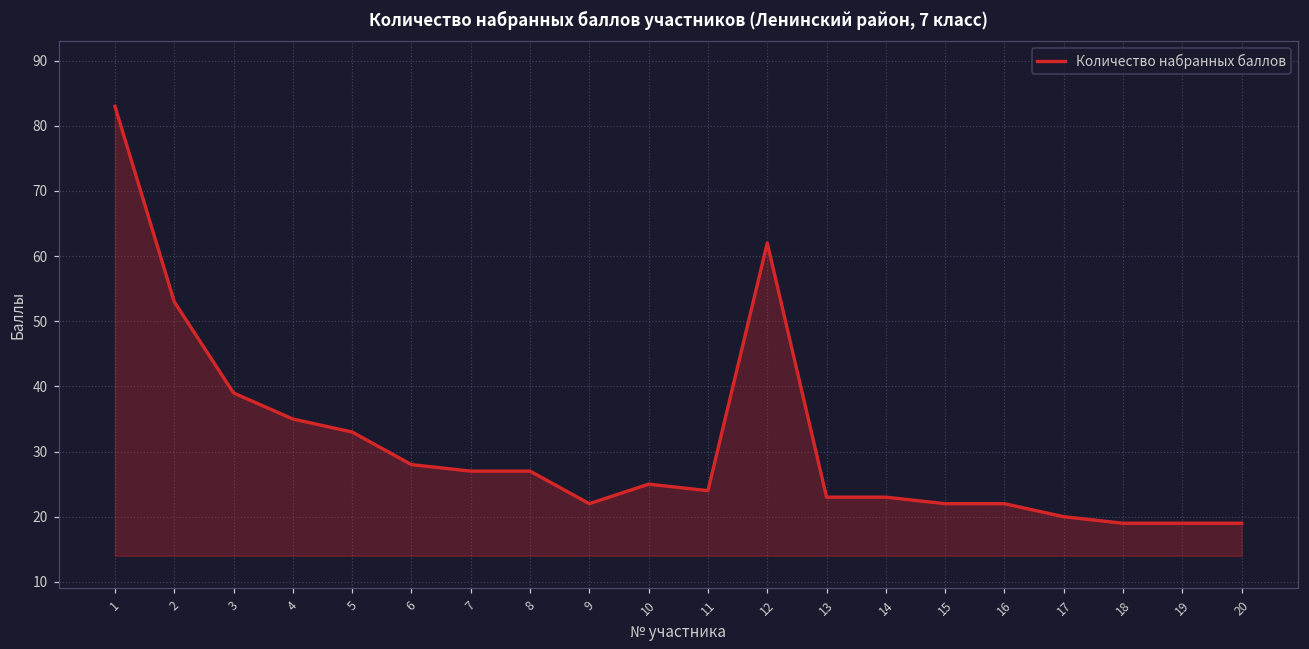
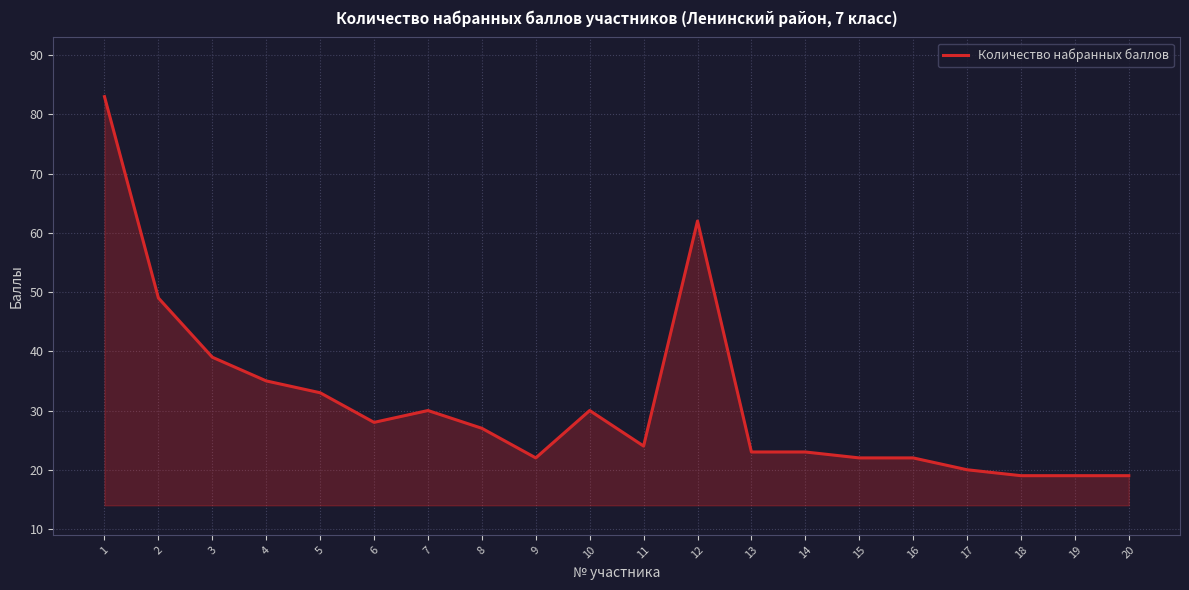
  {
    "1": 83,
-   "2": 53,
+   "2": 49,
    "3": 39,
    "4": 35,
    "5": 33,
    "6": 28,
-   "7": 27,
+   "7": 30,
    "8": 27,
    "9": 22,
-   "10": 25,
+   "10": 30,
    "11": 24,
    "12": 62,
    "13": 23,
    "14": 23,
    "15": 22,
    "16": 22,
    "17": 20,
    "18": 19,
    "19": 19,
    "20": 19
  }
